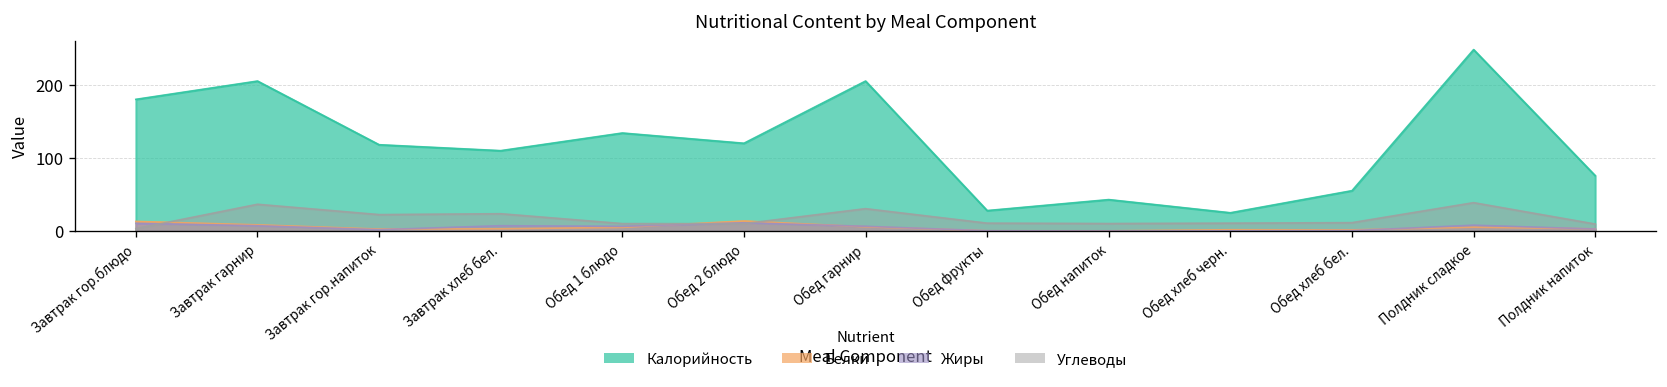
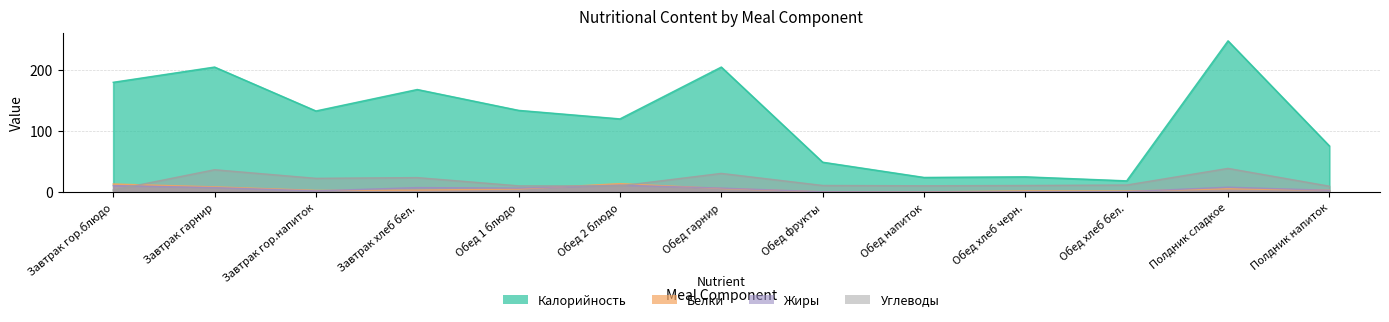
  {
    "Калорийность": {
      "Завтрак гор.блюдо": 180,
      "Завтрак гарнир": 210,
-     "Завтрак гор.напиток": 120,
-     "Завтрак хлеб бел.": 110,
+     "Завтрак гор.напиток": 130,
+     "Завтрак хлеб бел.": 170,
      "Обед 1 блюдо": 130,
      "Обед 2 блюдо": 120,
      "Обед гарнир": 210,
-     "Обед фрукты": 30,
-     "Обед напиток": 40,
+     "Обед фрукты": 50,
+     "Обед напиток": 20,
      "Обед хлеб черн.": 30,
-     "Обед хлеб бел.": 60,
+     "Обед хлеб бел.": 20,
      "Полдник сладкое": 250,
      "Полдник напиток": 80
    },
    "Белки": {
      "Завтрак хлеб бел.": 0
    }
  }
